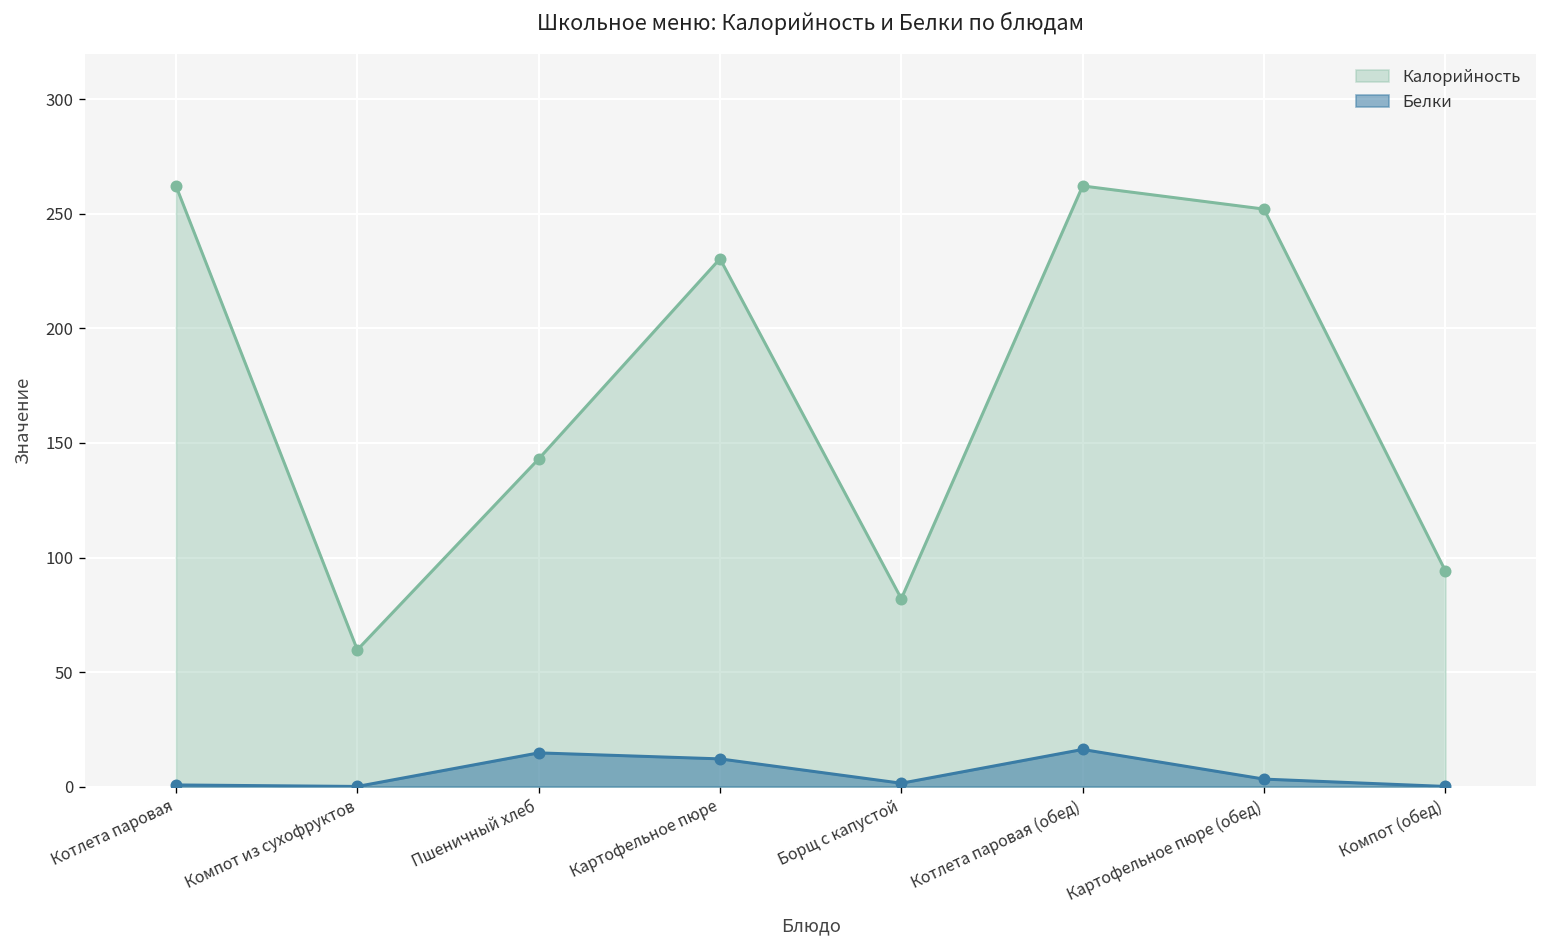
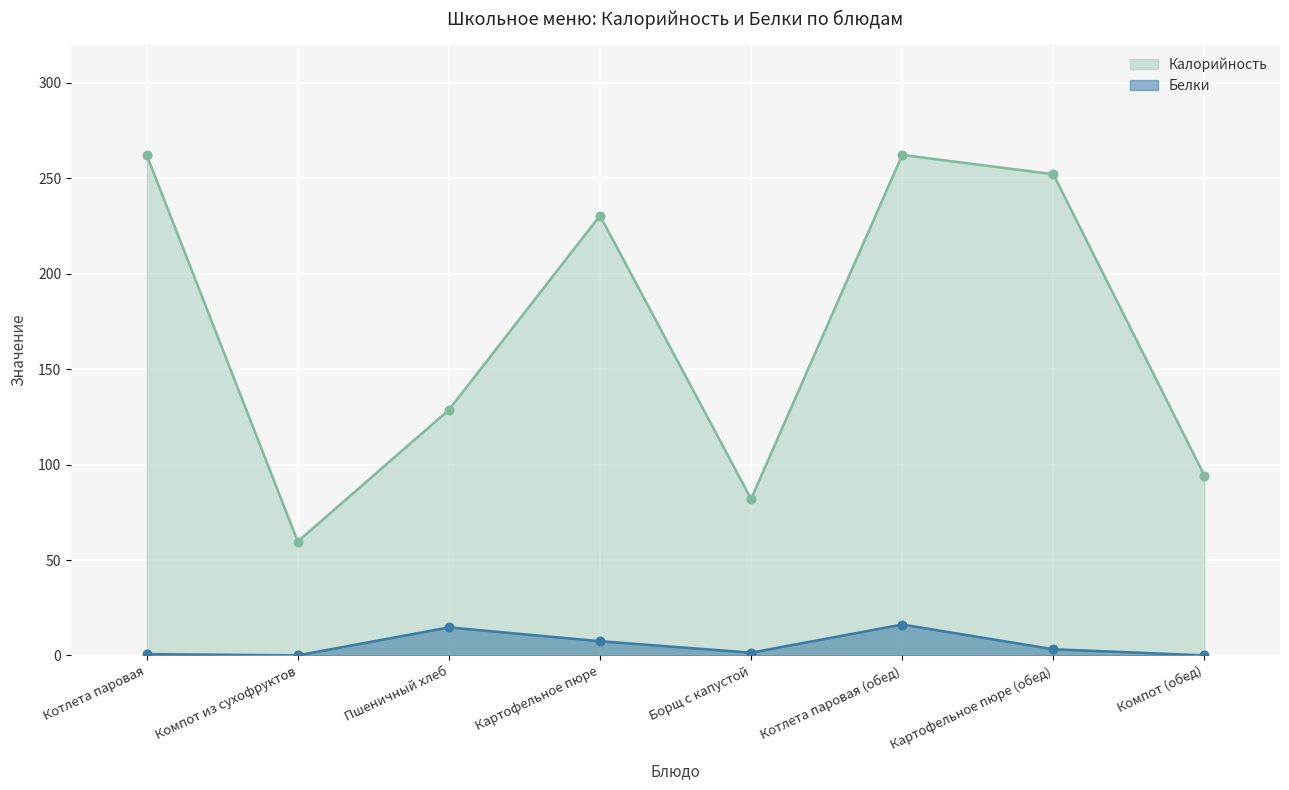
  {
    "Калорийность": {
      "Котлета паровая": 262,
      "Компот из сухофруктов": 60,
-     "Пшеничный хлеб": 143,
+     "Пшеничный хлеб": 129,
      "Картофельное пюре": 230,
      "Борщ с капустой": 82,
      "Котлета паровая (обед)": 262,
      "Картофельное пюре (обед)": 252,
      "Компот (обед)": 94
    },
    "Белки": {
      "Котлета паровая": 1,
      "Компот из сухофруктов": 0,
      "Пшеничный хлеб": 15,
-     "Картофельное пюре": 12,
+     "Картофельное пюре": 7,
      "Борщ с капустой": 1,
      "Котлета паровая (обед)": 16,
      "Картофельное пюре (обед)": 3,
      "Компот (обед)": 0
    }
  }
